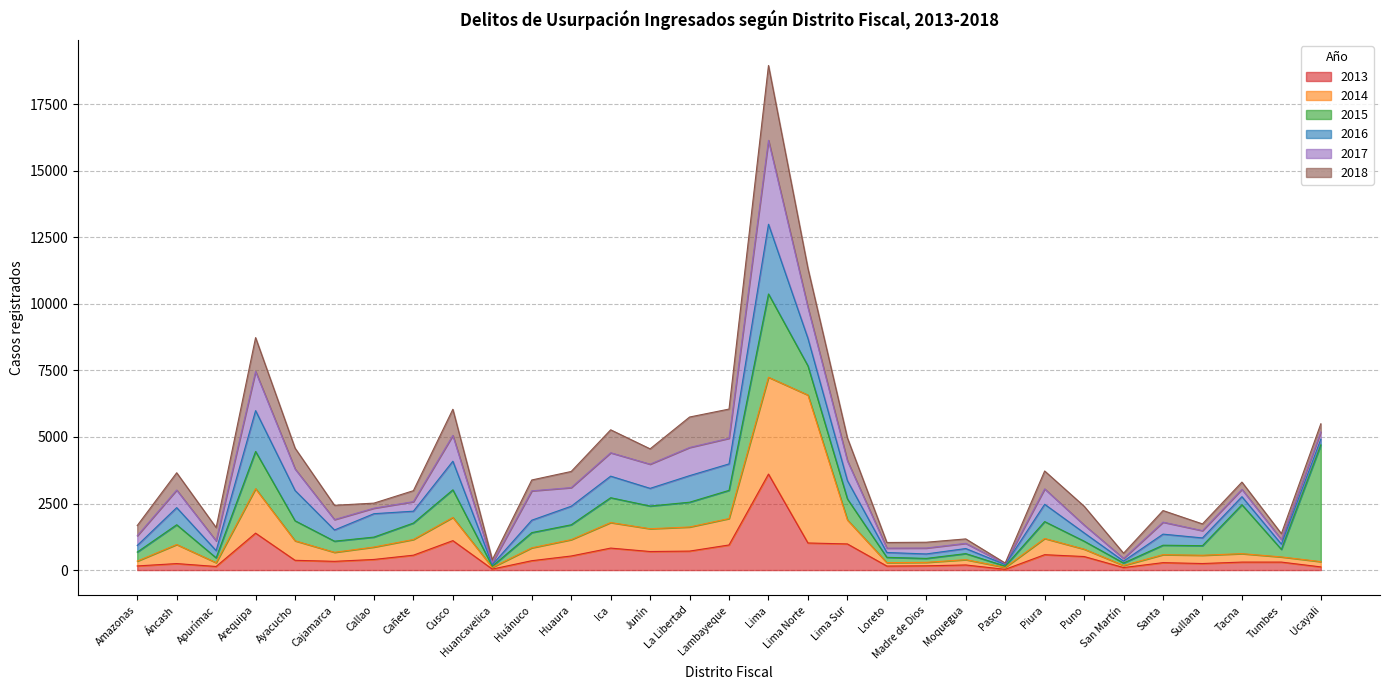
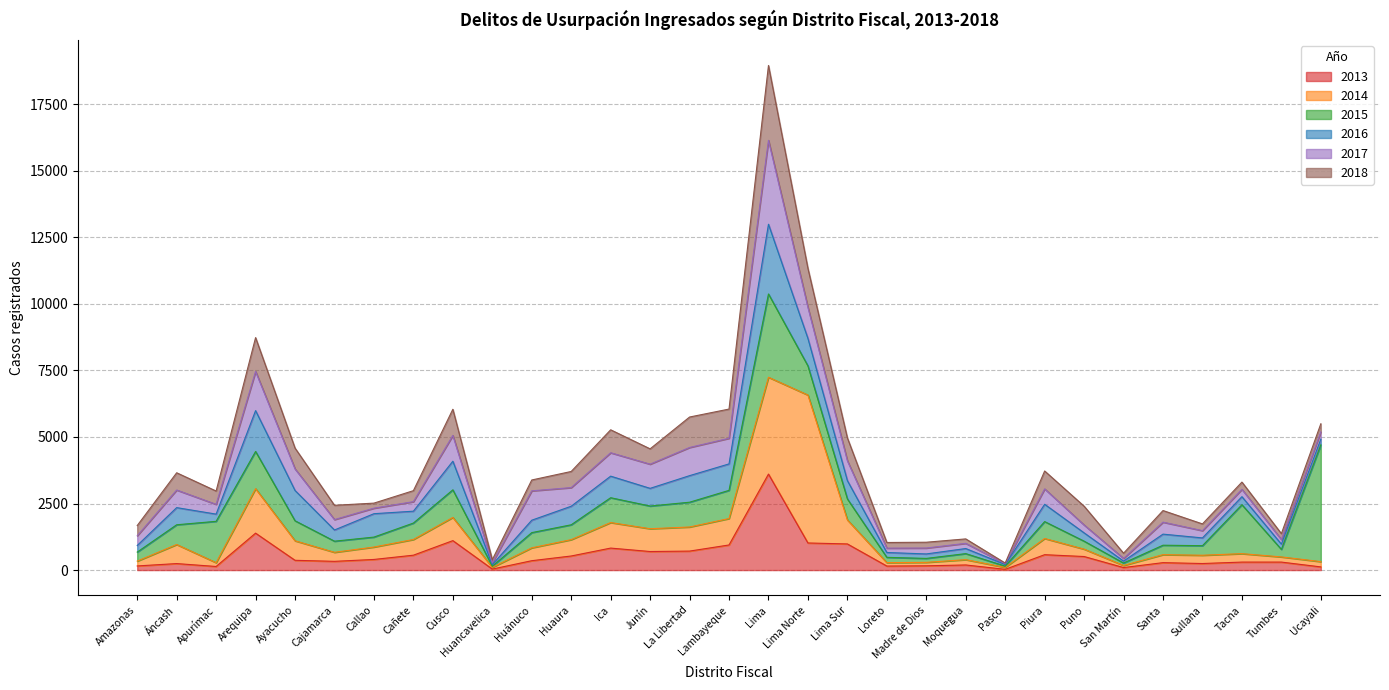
  {
    "2013": {
      "Amazonas": 200,
      "Áncash": 200,
      "Apurímac": 100,
      "Arequipa": 1400,
      "Ayacucho": 400,
      "Cajamarca": 300,
      "Callao": 400,
      "Cañete": 600,
      "Cusco": 1100,
      "Huánuco": 400,
      "Huaura": 500,
      "Ica": 800,
      "Junín": 700,
      "La Libertad": 700,
      "Lambayeque": 900,
      "Lima": 3600,
      "Lima Norte": 1000,
      "Lima Sur": 1000,
      "Loreto": 200,
      "Madre de Dios": 200,
      "Moquegua": 200,
      "Piura": 600,
      "Puno": 500,
      "Santa": 300,
      "Sullana": 200,
      "Tacna": 300,
      "Tumbes": 300,
      "Ucayali": 100
    },
    "2014": {
      "Amazonas": 200,
      "Áncash": 700,
      "Apurímac": 100,
      "Arequipa": 1700,
      "Ayacucho": 700,
      "Cajamarca": 300,
      "Callao": 500,
      "Cañete": 600,
      "Cusco": 900,
      "Huánuco": 500,
      "Huaura": 600,
      "Ica": 1000,
      "Junín": 900,
      "La Libertad": 900,
      "Lambayeque": 1000,
      "Lima": 3600,
      "Lima Norte": 5600,
      "Lima Sur": 900,
      "Loreto": 100,
      "Madre de Dios": 100,
      "Moquegua": 200,
      "Piura": 600,
      "Puno": 300,
      "Santa": 300,
      "Sullana": 300,
      "Tacna": 300,
      "Tumbes": 200,
      "Ucayali": 200
    },
    "2015": {
      "Amazonas": 300,
      "Áncash": 700,
-     "Apurímac": 200,
+     "Apurímac": 1600,
      "Arequipa": 1400,
      "Ayacucho": 800,
      "Cajamarca": 400,
      "Callao": 400,
      "Cañete": 600,
      "Cusco": 1000,
      "Huánuco": 600,
      "Huaura": 600,
      "Ica": 900,
      "Junín": 900,
      "La Libertad": 900,
      "Lambayeque": 1100,
      "Lima": 3100,
      "Lima Norte": 1100,
      "Lima Sur": 800,
      "Loreto": 200,
      "Madre de Dios": 100,
      "Moquegua": 200,
      "Piura": 600,
      "Puno": 300,
      "Santa": 400,
      "Sullana": 400,
      "Tacna": 1800,
      "Tumbes": 300,
      "Ucayali": 4400
    },
    "2016": {
      "Amazonas": 200,
      "Áncash": 600,
      "Apurímac": 300,
      "Arequipa": 1500,
      "Ayacucho": 1100,
      "Cajamarca": 400,
      "Callao": 900,
      "Cañete": 400,
      "Cusco": 1100,
      "Huánuco": 500,
      "Huaura": 700,
      "Ica": 800,
      "Junín": 700,
      "La Libertad": 1000,
      "Lambayeque": 1000,
      "Lima": 2600,
      "Lima Norte": 1000,
      "Lima Sur": 700,
      "Loreto": 200,
      "Madre de Dios": 200,
      "Moquegua": 200,
      "Piura": 700,
      "Puno": 300,
      "Santa": 400,
      "Sullana": 300,
      "Tacna": 300,
      "Tumbes": 200,
      "Ucayali": 200
    },
    "2017": {
      "Amazonas": 400,
      "Áncash": 700,
      "Apurímac": 400,
      "Arequipa": 1500,
      "Ayacucho": 800,
      "Cajamarca": 400,
      "Callao": 200,
      "Cañete": 400,
      "Cusco": 1000,
      "Huánuco": 1100,
      "Huaura": 700,
      "Ica": 900,
      "Junín": 900,
      "La Libertad": 1100,
      "Lambayeque": 1000,
      "Lima": 3200,
      "Lima Norte": 1200,
      "Lima Sur": 700,
      "Loreto": 200,
      "Madre de Dios": 200,
      "Moquegua": 200,
      "Piura": 600,
      "Puno": 300,
      "San Martín": 100,
      "Santa": 500,
      "Sullana": 300,
      "Tacna": 300,
      "Tumbes": 200,
      "Ucayali": 300
    },
    "2018": {
      "Amazonas": 400,
      "Áncash": 600,
      "Apurímac": 500,
      "Arequipa": 1300,
      "Ayacucho": 800,
      "Cajamarca": 500,
      "Callao": 200,
      "Cañete": 400,
      "Cusco": 1000,
      "Huancavelica": 100,
      "Huánuco": 400,
      "Huaura": 600,
      "Ica": 900,
      "Junín": 600,
      "La Libertad": 1100,
      "Lambayeque": 1100,
      "Lima": 2800,
      "Lima Norte": 1500,
      "Lima Sur": 900,
      "Loreto": 200,
      "Madre de Dios": 200,
      "Moquegua": 200,
      "Piura": 700,
      "Puno": 700,
      "San Martín": 200,
      "Santa": 400,
      "Sullana": 300,
      "Tacna": 300,
      "Tumbes": 200,
      "Ucayali": 300
    }
  }
